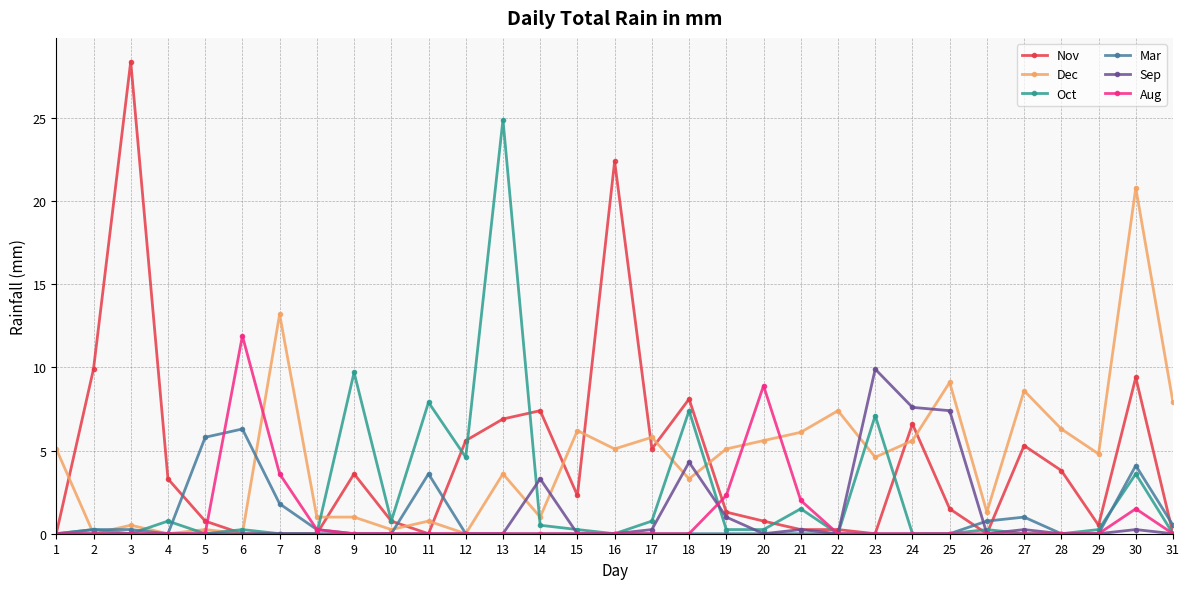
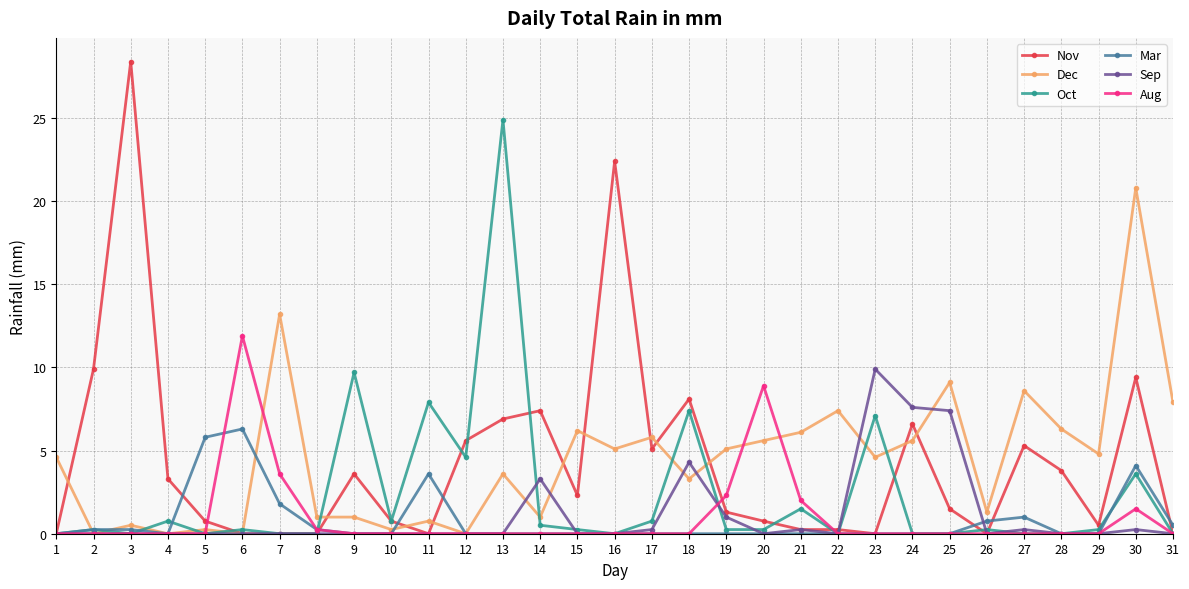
  {
    "Nov": {
      "2": 9.9,
      "3": 28.4,
      "4": 3.3,
      "5": 0.8,
      "9": 3.6,
      "12": 5.6,
      "13": 6.9,
      "14": 7.4,
      "15": 2.3,
      "16": 22.4,
      "17": 5.1,
      "18": 8.1,
      "19": 1.3,
      "20": 0.8,
      "22": 0.3,
      "24": 6.6,
      "25": 1.5,
      "27": 5.3,
      "28": 3.8,
      "29": 0.5,
      "30": 9.4
    },
    "Dec": {
-     "1": 5.1,
+     "1": 4.6,
      "3": 0.5,
      "5": 0.3,
      "7": 13.2,
      "8": 1.0,
      "9": 1.0,
      "10": 0.3,
      "11": 0.8,
      "13": 3.6,
      "14": 1.0,
      "15": 6.2,
      "16": 5.1,
      "17": 5.8,
      "18": 3.3,
      "19": 5.1,
      "20": 5.6,
      "21": 6.1,
      "22": 7.4,
      "23": 4.6,
      "24": 5.6,
      "25": 9.1,
      "26": 1.3,
      "27": 8.6,
      "28": 6.3,
      "29": 4.8,
      "30": 20.8,
      "31": 7.9
    },
    "Sep": {
      "14": 3.3,
      "17": 0.3,
      "18": 4.3,
      "19": 1.0,
      "23": 9.9,
      "24": 7.6,
      "25": 7.4,
      "27": 0.3,
      "30": 0.3
    },
    "Aug": {
      "6": 11.9,
      "7": 3.6,
      "19": 2.3,
      "20": 8.9,
      "21": 2.0,
      "30": 1.5
    }
  }
